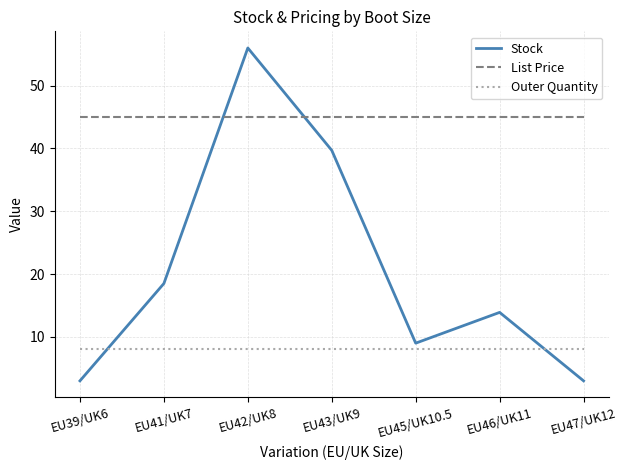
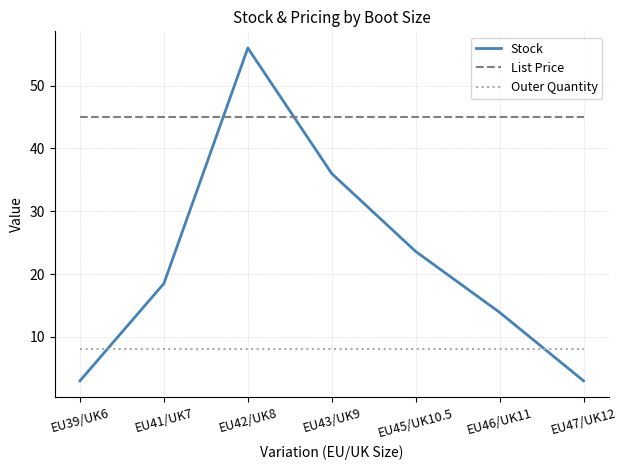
  {
    "Stock": {
      "EU39/UK6": 3,
      "EU41/UK7": 19,
      "EU42/UK8": 56,
-     "EU43/UK9": 40,
-     "EU45/UK10.5": 9,
+     "EU43/UK9": 36,
+     "EU45/UK10.5": 24,
      "EU46/UK11": 14,
      "EU47/UK12": 3
    },
    "List Price": {
      "EU39/UK6": 45,
      "EU41/UK7": 45,
      "EU42/UK8": 45,
      "EU43/UK9": 45,
      "EU45/UK10.5": 45,
      "EU46/UK11": 45,
      "EU47/UK12": 45
    },
    "Outer Quantity": {
      "EU39/UK6": 8,
      "EU41/UK7": 8,
      "EU42/UK8": 8,
      "EU43/UK9": 8,
      "EU45/UK10.5": 8,
      "EU46/UK11": 8,
      "EU47/UK12": 8
    }
  }
